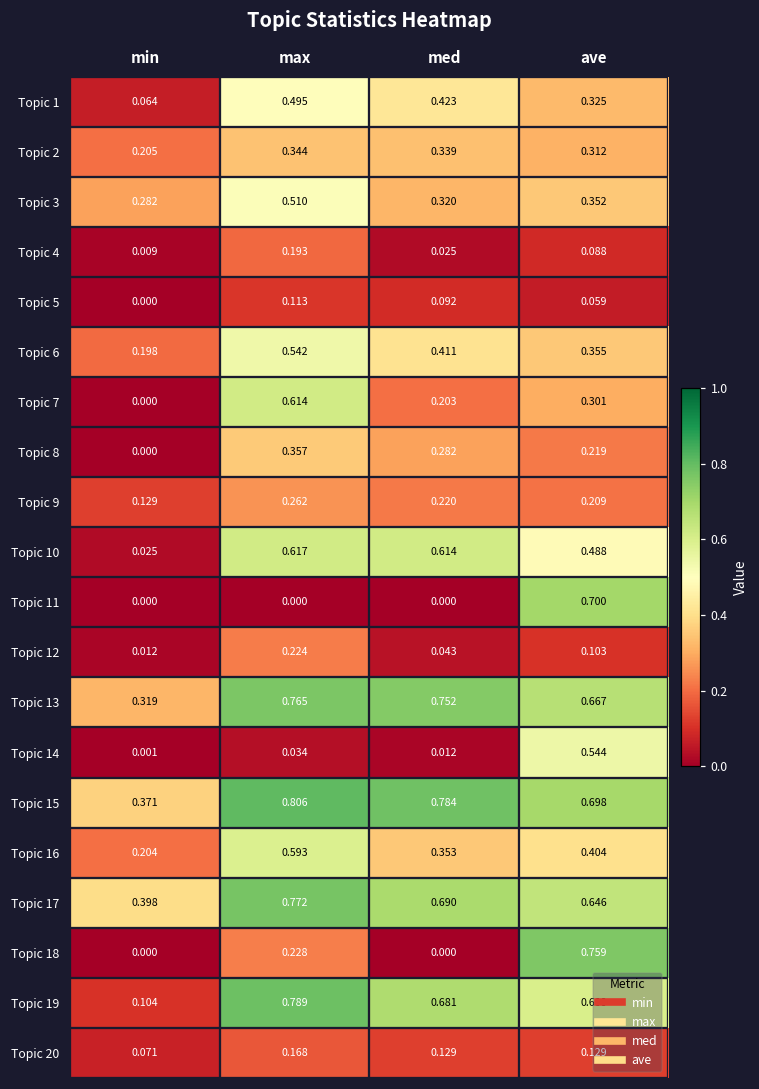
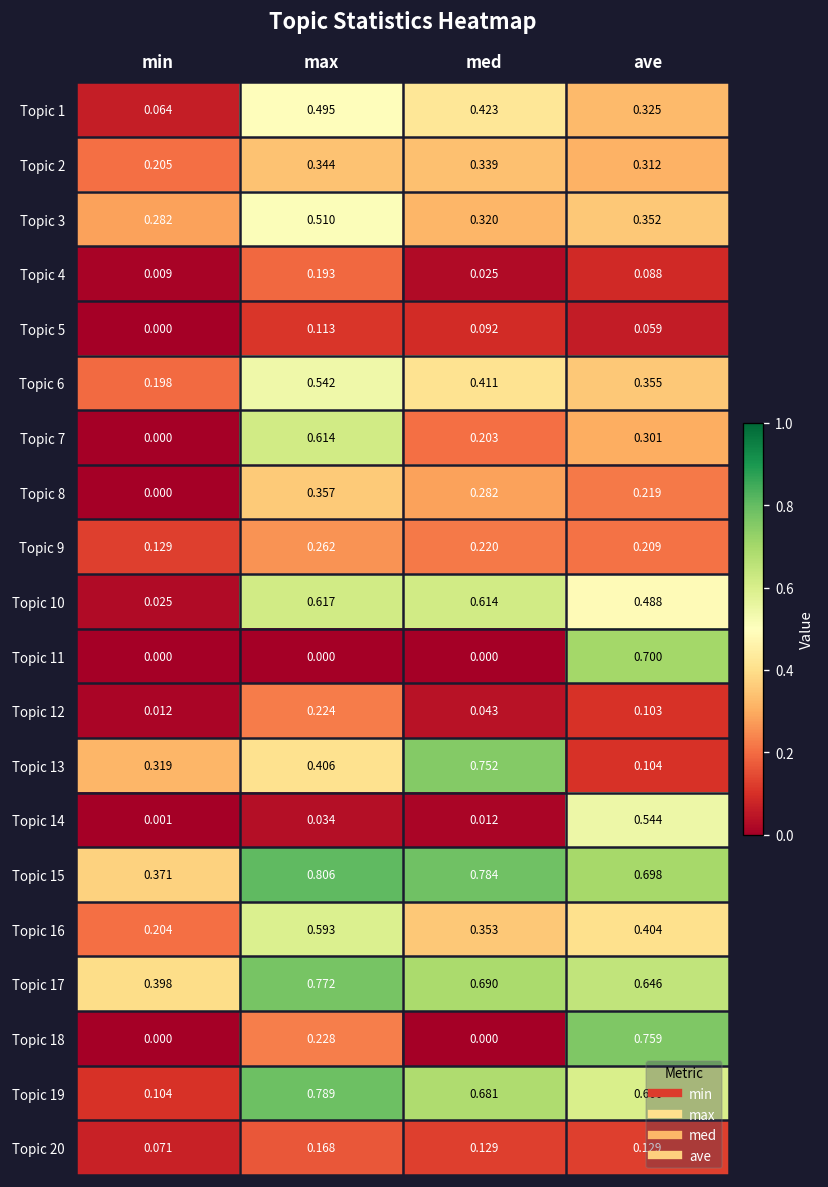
  {
    "Topic 1": {
      "min": 0.064,
      "max": 0.495,
      "med": 0.423,
      "ave": 0.325
    },
    "Topic 2": {
      "min": 0.205,
      "max": 0.344,
      "med": 0.339,
      "ave": 0.312
    },
    "Topic 3": {
      "min": 0.282,
      "max": 0.510,
      "med": 0.320,
      "ave": 0.352
    },
    "Topic 4": {
      "min": 0.009,
      "max": 0.193,
      "med": 0.025,
      "ave": 0.088
    },
    "Topic 5": {
      "min": 0.000,
      "max": 0.113,
      "med": 0.092,
      "ave": 0.059
    },
    "Topic 6": {
      "min": 0.198,
      "max": 0.542,
      "med": 0.411,
      "ave": 0.355
    },
    "Topic 7": {
      "min": 0.000,
      "max": 0.614,
      "med": 0.203,
      "ave": 0.301
    },
    "Topic 8": {
      "min": 0.000,
      "max": 0.357,
      "med": 0.282,
      "ave": 0.219
    },
    "Topic 9": {
      "min": 0.129,
      "max": 0.262,
      "med": 0.220,
      "ave": 0.209
    },
    "Topic 10": {
      "min": 0.025,
      "max": 0.617,
      "med": 0.614,
      "ave": 0.488
    },
    "Topic 11": {
      "min": 0.000,
      "max": 0.000,
      "med": 0.000,
      "ave": 0.700
    },
    "Topic 12": {
      "min": 0.012,
      "max": 0.224,
      "med": 0.043,
      "ave": 0.103
    },
    "Topic 13": {
      "min": 0.319,
-     "max": 0.765,
+     "max": 0.406,
      "med": 0.752,
-     "ave": 0.667
+     "ave": 0.104
    },
    "Topic 14": {
      "min": 0.001,
      "max": 0.034,
      "med": 0.012,
      "ave": 0.544
    },
    "Topic 15": {
      "min": 0.371,
      "max": 0.806,
      "med": 0.784,
      "ave": 0.698
    },
    "Topic 16": {
      "min": 0.204,
      "max": 0.593,
      "med": 0.353,
      "ave": 0.404
    },
    "Topic 17": {
      "min": 0.398,
      "max": 0.772,
      "med": 0.690,
      "ave": 0.646
    },
    "Topic 18": {
      "min": 0.000,
      "max": 0.228,
      "med": 0.000,
      "ave": 0.759
    },
    "Topic 19": {
      "min": 0.104,
      "max": 0.789,
      "med": 0.681
    },
    "Topic 20": {
      "min": 0.071,
      "max": 0.168,
      "med": 0.129
    }
  }
